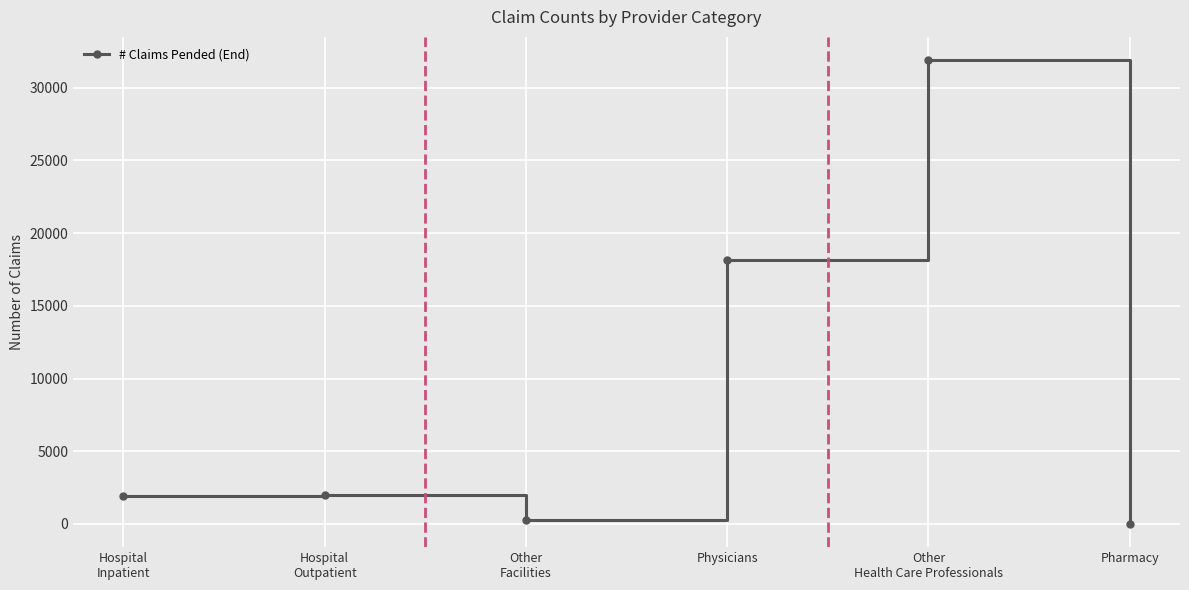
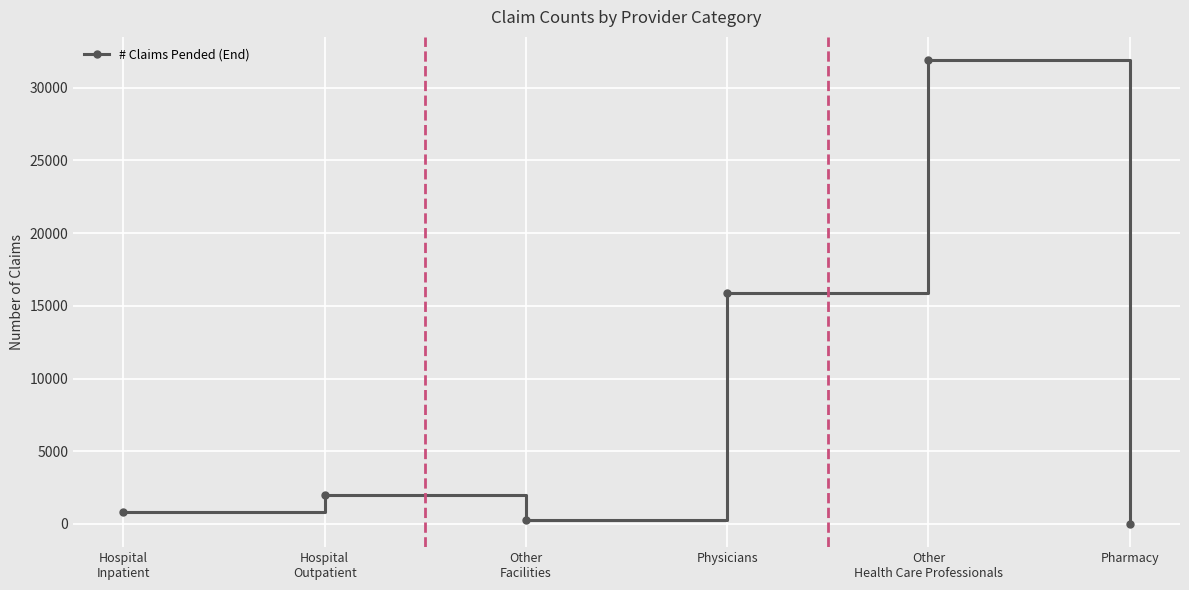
  {
-   "Hospital Inpatient": 1900,
+   "Hospital Inpatient": 800,
    "Hospital Outpatient": 2000,
    "Other Facilities": 200,
-   "Physicians": 18100,
+   "Physicians": 15900,
    "Other Health Care Professionals": 31900,
    "Pharmacy": 0
  }
